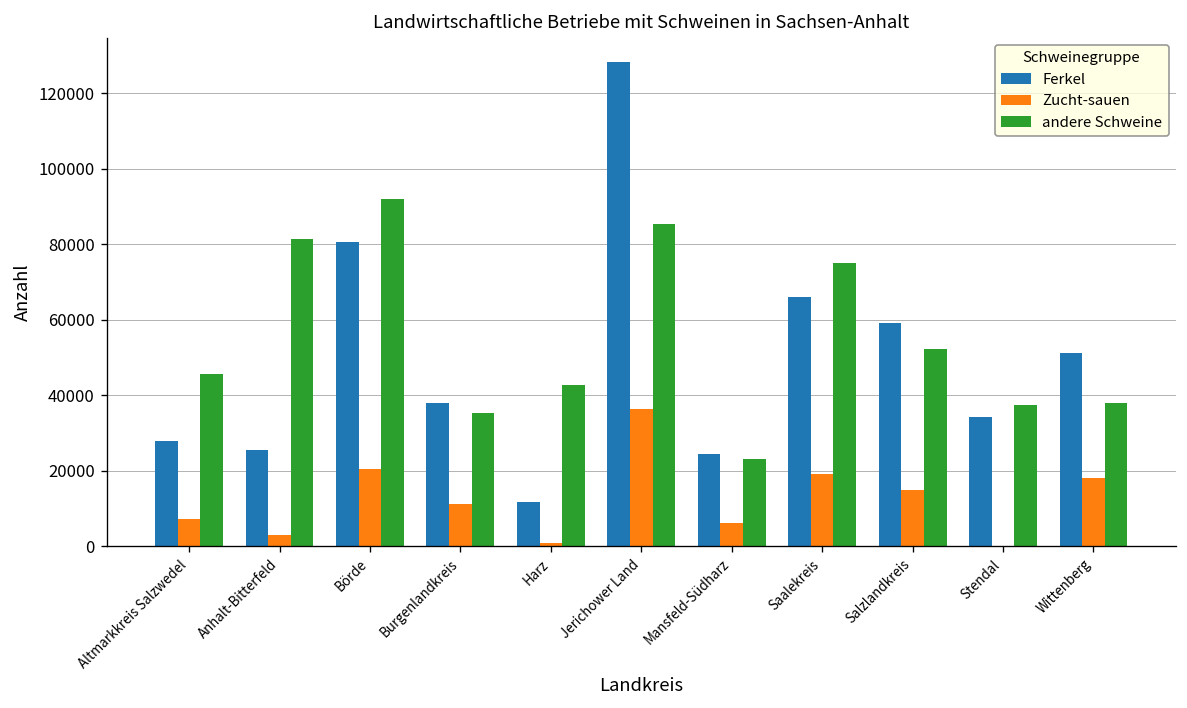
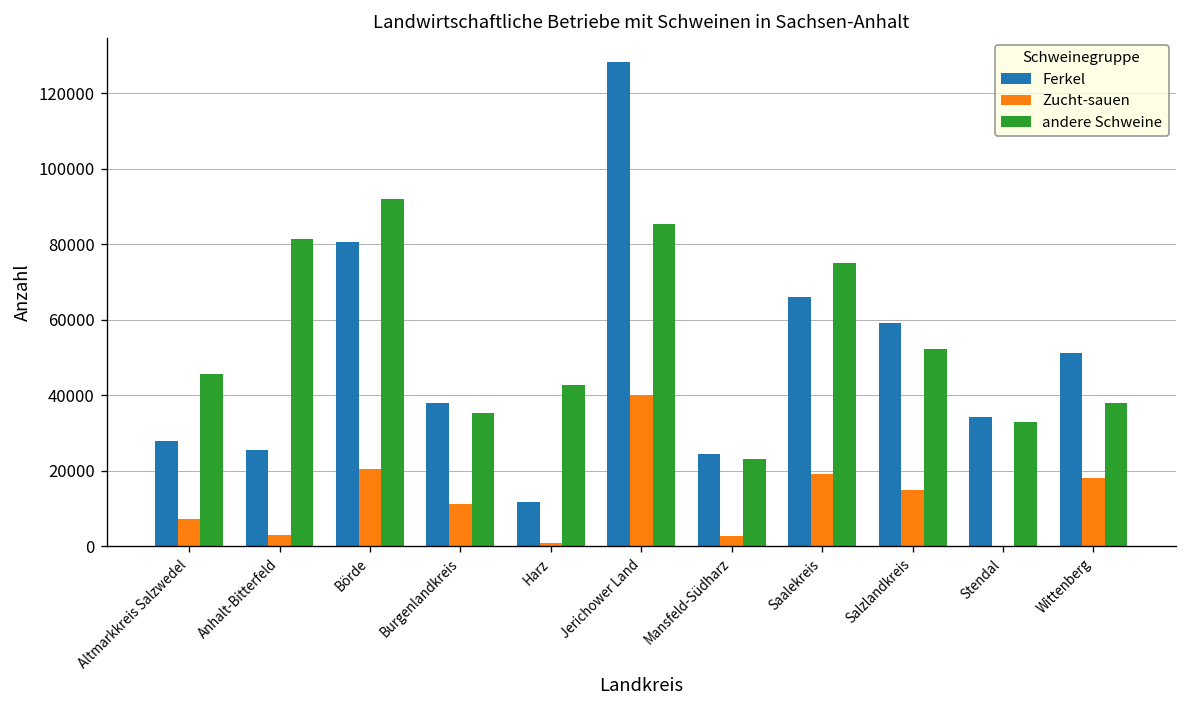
  {
    "Ferkel": {
      "Altmarkkreis Salzwedel": 28000,
      "Anhalt-Bitterfeld": 25000,
      "Börde": 81000,
      "Burgenlandkreis": 38000,
      "Harz": 12000,
      "Jerichower Land": 128000,
      "Mansfeld-Südharz": 24000,
      "Saalekreis": 66000,
      "Salzlandkreis": 59000,
      "Stendal": 34000,
      "Wittenberg": 51000
    },
    "Zucht-sauen": {
      "Altmarkkreis Salzwedel": 7000,
      "Anhalt-Bitterfeld": 3000,
      "Börde": 20000,
      "Burgenlandkreis": 11000,
-     "Jerichower Land": 36000,
-     "Mansfeld-Südharz": 6000,
+     "Jerichower Land": 40000,
+     "Mansfeld-Südharz": 3000,
      "Saalekreis": 19000,
      "Salzlandkreis": 15000,
      "Stendal": 0,
      "Wittenberg": 18000
    },
    "andere Schweine": {
      "Altmarkkreis Salzwedel": 46000,
      "Anhalt-Bitterfeld": 81000,
      "Börde": 92000,
      "Burgenlandkreis": 35000,
      "Harz": 43000,
      "Jerichower Land": 85000,
      "Mansfeld-Südharz": 23000,
      "Saalekreis": 75000,
      "Salzlandkreis": 52000,
-     "Stendal": 37000,
+     "Stendal": 33000,
      "Wittenberg": 38000
    }
  }
